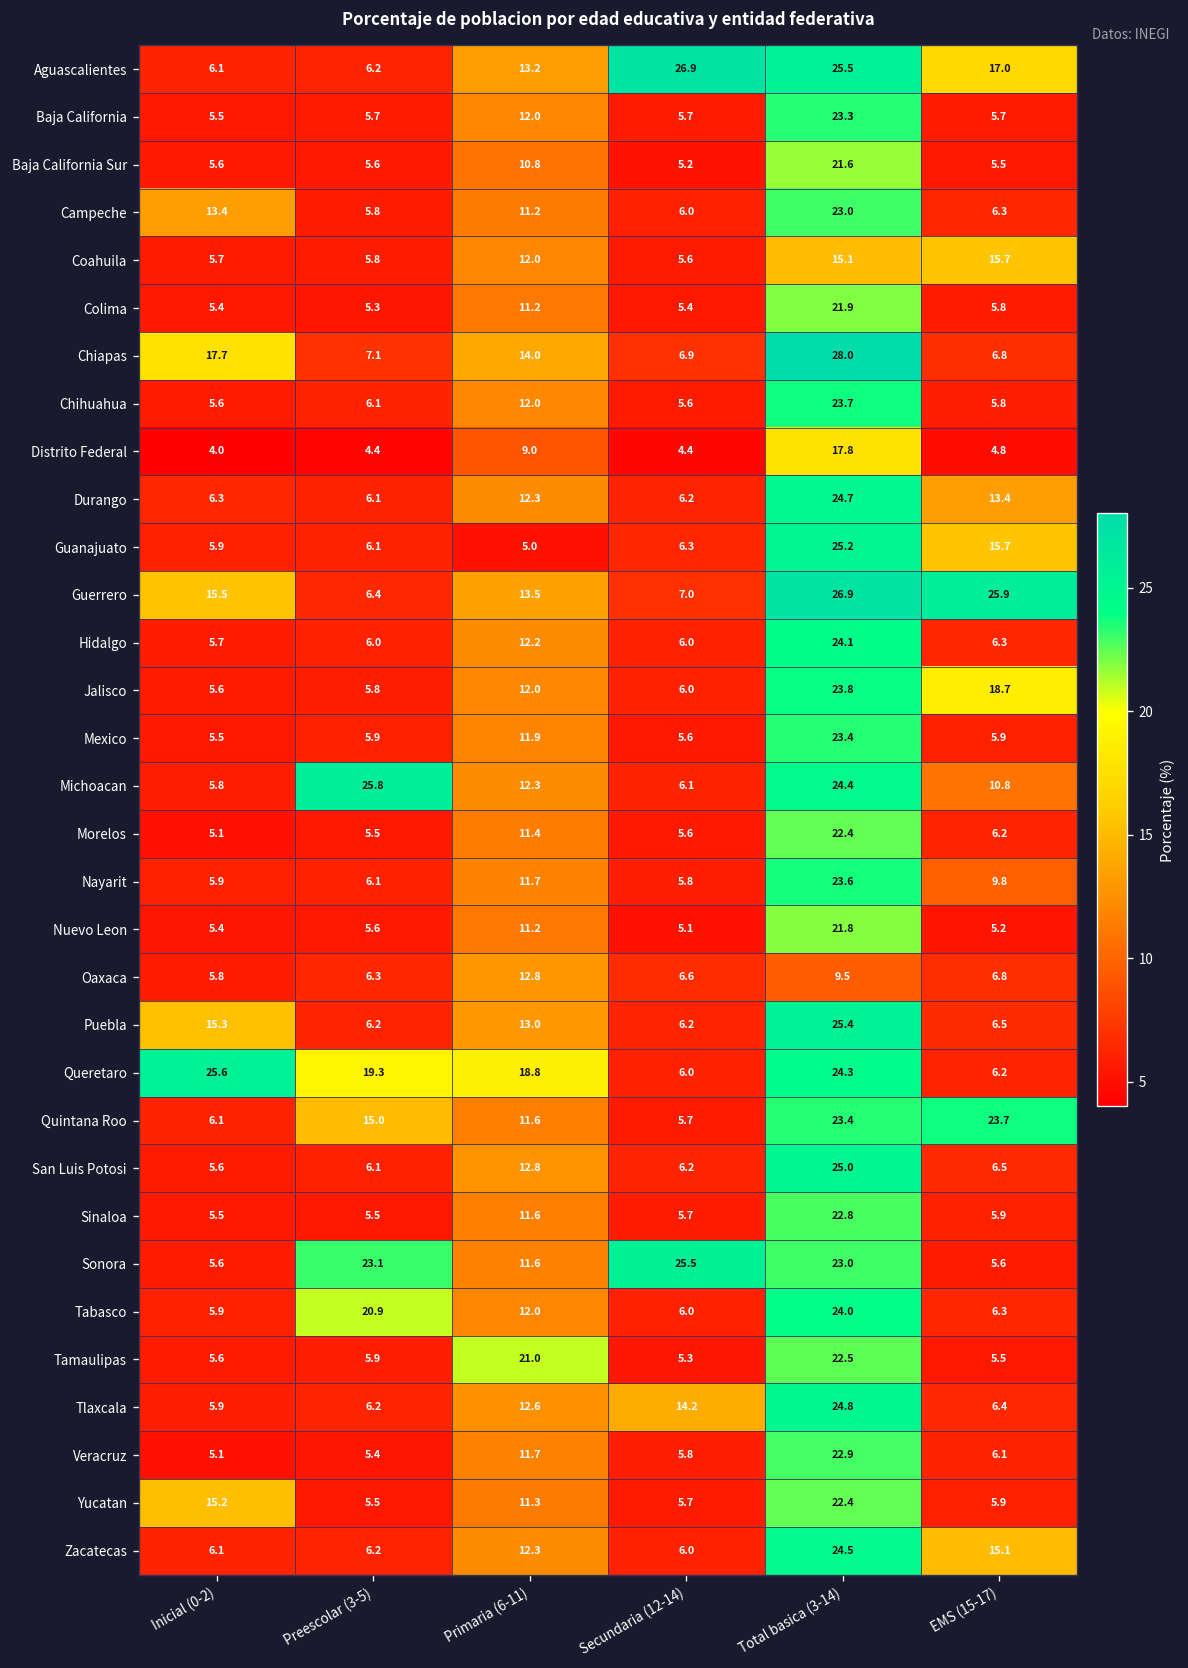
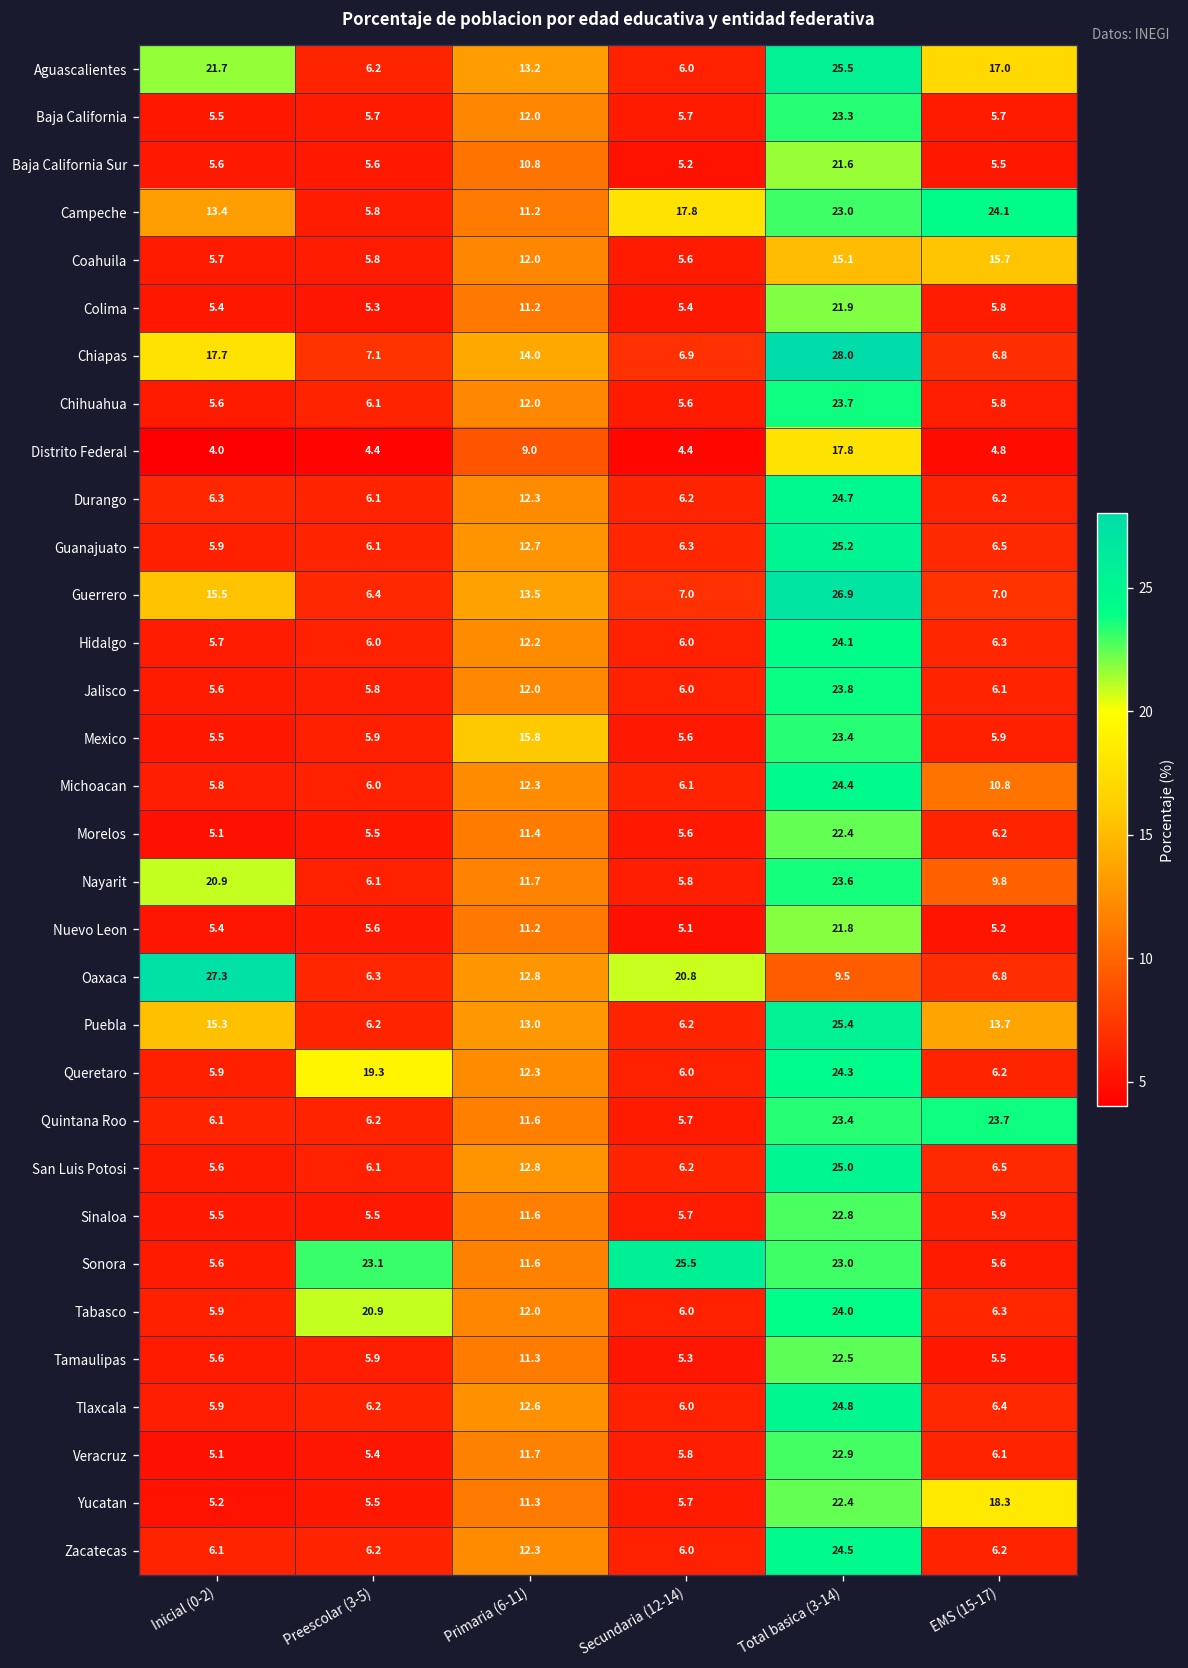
  {
    "Aguascalientes": {
-     "Inicial (0-2)": 6.1,
+     "Inicial (0-2)": 21.7,
      "Preescolar (3-5)": 6.2,
      "Primaria (6-11)": 13.2,
-     "Secundaria (12-14)": 26.9,
+     "Secundaria (12-14)": 6.0,
      "Total basica (3-14)": 25.5,
      "EMS (15-17)": 17.0
    },
    "Baja California": {
      "Inicial (0-2)": 5.5,
      "Preescolar (3-5)": 5.7,
      "Primaria (6-11)": 12.0,
      "Secundaria (12-14)": 5.7,
      "Total basica (3-14)": 23.3,
      "EMS (15-17)": 5.7
    },
    "Baja California Sur": {
      "Inicial (0-2)": 5.6,
      "Preescolar (3-5)": 5.6,
      "Primaria (6-11)": 10.8,
      "Secundaria (12-14)": 5.2,
      "Total basica (3-14)": 21.6,
      "EMS (15-17)": 5.5
    },
    "Campeche": {
      "Inicial (0-2)": 13.4,
      "Preescolar (3-5)": 5.8,
      "Primaria (6-11)": 11.2,
-     "Secundaria (12-14)": 6.0,
+     "Secundaria (12-14)": 17.8,
      "Total basica (3-14)": 23.0,
-     "EMS (15-17)": 6.3
+     "EMS (15-17)": 24.1
    },
    "Coahuila": {
      "Inicial (0-2)": 5.7,
      "Preescolar (3-5)": 5.8,
      "Primaria (6-11)": 12.0,
      "Secundaria (12-14)": 5.6,
      "Total basica (3-14)": 15.1,
      "EMS (15-17)": 15.7
    },
    "Colima": {
      "Inicial (0-2)": 5.4,
      "Preescolar (3-5)": 5.3,
      "Primaria (6-11)": 11.2,
      "Secundaria (12-14)": 5.4,
      "Total basica (3-14)": 21.9,
      "EMS (15-17)": 5.8
    },
    "Chiapas": {
      "Inicial (0-2)": 17.7,
      "Preescolar (3-5)": 7.1,
      "Primaria (6-11)": 14.0,
      "Secundaria (12-14)": 6.9,
      "Total basica (3-14)": 28.0,
      "EMS (15-17)": 6.8
    },
    "Chihuahua": {
      "Inicial (0-2)": 5.6,
      "Preescolar (3-5)": 6.1,
      "Primaria (6-11)": 12.0,
      "Secundaria (12-14)": 5.6,
      "Total basica (3-14)": 23.7,
      "EMS (15-17)": 5.8
    },
    "Distrito Federal": {
      "Inicial (0-2)": 4.0,
      "Preescolar (3-5)": 4.4,
      "Primaria (6-11)": 9.0,
      "Secundaria (12-14)": 4.4,
      "Total basica (3-14)": 17.8,
      "EMS (15-17)": 4.8
    },
    "Durango": {
      "Inicial (0-2)": 6.3,
      "Preescolar (3-5)": 6.1,
      "Primaria (6-11)": 12.3,
      "Secundaria (12-14)": 6.2,
      "Total basica (3-14)": 24.7,
-     "EMS (15-17)": 13.4
+     "EMS (15-17)": 6.2
    },
    "Guanajuato": {
      "Inicial (0-2)": 5.9,
      "Preescolar (3-5)": 6.1,
-     "Primaria (6-11)": 5.0,
+     "Primaria (6-11)": 12.7,
      "Secundaria (12-14)": 6.3,
      "Total basica (3-14)": 25.2,
-     "EMS (15-17)": 15.7
+     "EMS (15-17)": 6.5
    },
    "Guerrero": {
      "Inicial (0-2)": 15.5,
      "Preescolar (3-5)": 6.4,
      "Primaria (6-11)": 13.5,
      "Secundaria (12-14)": 7.0,
      "Total basica (3-14)": 26.9,
-     "EMS (15-17)": 25.9
+     "EMS (15-17)": 7.0
    },
    "Hidalgo": {
      "Inicial (0-2)": 5.7,
      "Preescolar (3-5)": 6.0,
      "Primaria (6-11)": 12.2,
      "Secundaria (12-14)": 6.0,
      "Total basica (3-14)": 24.1,
      "EMS (15-17)": 6.3
    },
    "Jalisco": {
      "Inicial (0-2)": 5.6,
      "Preescolar (3-5)": 5.8,
      "Primaria (6-11)": 12.0,
      "Secundaria (12-14)": 6.0,
      "Total basica (3-14)": 23.8,
-     "EMS (15-17)": 18.7
+     "EMS (15-17)": 6.1
    },
    "Mexico": {
      "Inicial (0-2)": 5.5,
      "Preescolar (3-5)": 5.9,
-     "Primaria (6-11)": 11.9,
+     "Primaria (6-11)": 15.8,
      "Secundaria (12-14)": 5.6,
      "Total basica (3-14)": 23.4,
      "EMS (15-17)": 5.9
    },
    "Michoacan": {
      "Inicial (0-2)": 5.8,
-     "Preescolar (3-5)": 25.8,
+     "Preescolar (3-5)": 6.0,
      "Primaria (6-11)": 12.3,
      "Secundaria (12-14)": 6.1,
      "Total basica (3-14)": 24.4,
      "EMS (15-17)": 10.8
    },
    "Morelos": {
      "Inicial (0-2)": 5.1,
      "Preescolar (3-5)": 5.5,
      "Primaria (6-11)": 11.4,
      "Secundaria (12-14)": 5.6,
      "Total basica (3-14)": 22.4,
      "EMS (15-17)": 6.2
    },
    "Nayarit": {
-     "Inicial (0-2)": 5.9,
+     "Inicial (0-2)": 20.9,
      "Preescolar (3-5)": 6.1,
      "Primaria (6-11)": 11.7,
      "Secundaria (12-14)": 5.8,
      "Total basica (3-14)": 23.6,
      "EMS (15-17)": 9.8
    },
    "Nuevo Leon": {
      "Inicial (0-2)": 5.4,
      "Preescolar (3-5)": 5.6,
      "Primaria (6-11)": 11.2,
      "Secundaria (12-14)": 5.1,
      "Total basica (3-14)": 21.8,
      "EMS (15-17)": 5.2
    },
    "Oaxaca": {
-     "Inicial (0-2)": 5.8,
+     "Inicial (0-2)": 27.3,
      "Preescolar (3-5)": 6.3,
      "Primaria (6-11)": 12.8,
-     "Secundaria (12-14)": 6.6,
+     "Secundaria (12-14)": 20.8,
      "Total basica (3-14)": 9.5,
      "EMS (15-17)": 6.8
    },
    "Puebla": {
      "Inicial (0-2)": 15.3,
      "Preescolar (3-5)": 6.2,
      "Primaria (6-11)": 13.0,
      "Secundaria (12-14)": 6.2,
      "Total basica (3-14)": 25.4,
-     "EMS (15-17)": 6.5
+     "EMS (15-17)": 13.7
    },
    "Queretaro": {
-     "Inicial (0-2)": 25.6,
+     "Inicial (0-2)": 5.9,
      "Preescolar (3-5)": 19.3,
-     "Primaria (6-11)": 18.8,
+     "Primaria (6-11)": 12.3,
      "Secundaria (12-14)": 6.0,
      "Total basica (3-14)": 24.3,
      "EMS (15-17)": 6.2
    },
    "Quintana Roo": {
      "Inicial (0-2)": 6.1,
-     "Preescolar (3-5)": 15.0,
+     "Preescolar (3-5)": 6.2,
      "Primaria (6-11)": 11.6,
      "Secundaria (12-14)": 5.7,
      "Total basica (3-14)": 23.4,
      "EMS (15-17)": 23.7
    },
    "San Luis Potosi": {
      "Inicial (0-2)": 5.6,
      "Preescolar (3-5)": 6.1,
      "Primaria (6-11)": 12.8,
      "Secundaria (12-14)": 6.2,
      "Total basica (3-14)": 25.0,
      "EMS (15-17)": 6.5
    },
    "Sinaloa": {
      "Inicial (0-2)": 5.5,
      "Preescolar (3-5)": 5.5,
      "Primaria (6-11)": 11.6,
      "Secundaria (12-14)": 5.7,
      "Total basica (3-14)": 22.8,
      "EMS (15-17)": 5.9
    },
    "Sonora": {
      "Inicial (0-2)": 5.6,
      "Preescolar (3-5)": 23.1,
      "Primaria (6-11)": 11.6,
      "Secundaria (12-14)": 25.5,
      "Total basica (3-14)": 23.0,
      "EMS (15-17)": 5.6
    },
    "Tabasco": {
      "Inicial (0-2)": 5.9,
      "Preescolar (3-5)": 20.9,
      "Primaria (6-11)": 12.0,
      "Secundaria (12-14)": 6.0,
      "Total basica (3-14)": 24.0,
      "EMS (15-17)": 6.3
    },
    "Tamaulipas": {
      "Inicial (0-2)": 5.6,
      "Preescolar (3-5)": 5.9,
-     "Primaria (6-11)": 21.0,
+     "Primaria (6-11)": 11.3,
      "Secundaria (12-14)": 5.3,
      "Total basica (3-14)": 22.5,
      "EMS (15-17)": 5.5
    },
    "Tlaxcala": {
      "Inicial (0-2)": 5.9,
      "Preescolar (3-5)": 6.2,
      "Primaria (6-11)": 12.6,
-     "Secundaria (12-14)": 14.2,
+     "Secundaria (12-14)": 6.0,
      "Total basica (3-14)": 24.8,
      "EMS (15-17)": 6.4
    },
    "Veracruz": {
      "Inicial (0-2)": 5.1,
      "Preescolar (3-5)": 5.4,
      "Primaria (6-11)": 11.7,
      "Secundaria (12-14)": 5.8,
      "Total basica (3-14)": 22.9,
      "EMS (15-17)": 6.1
    },
    "Yucatan": {
-     "Inicial (0-2)": 15.2,
+     "Inicial (0-2)": 5.2,
      "Preescolar (3-5)": 5.5,
      "Primaria (6-11)": 11.3,
      "Secundaria (12-14)": 5.7,
      "Total basica (3-14)": 22.4,
-     "EMS (15-17)": 5.9
+     "EMS (15-17)": 18.3
    },
    "Zacatecas": {
      "Inicial (0-2)": 6.1,
      "Preescolar (3-5)": 6.2,
      "Primaria (6-11)": 12.3,
      "Secundaria (12-14)": 6.0,
      "Total basica (3-14)": 24.5,
-     "EMS (15-17)": 15.1
+     "EMS (15-17)": 6.2
    }
  }
